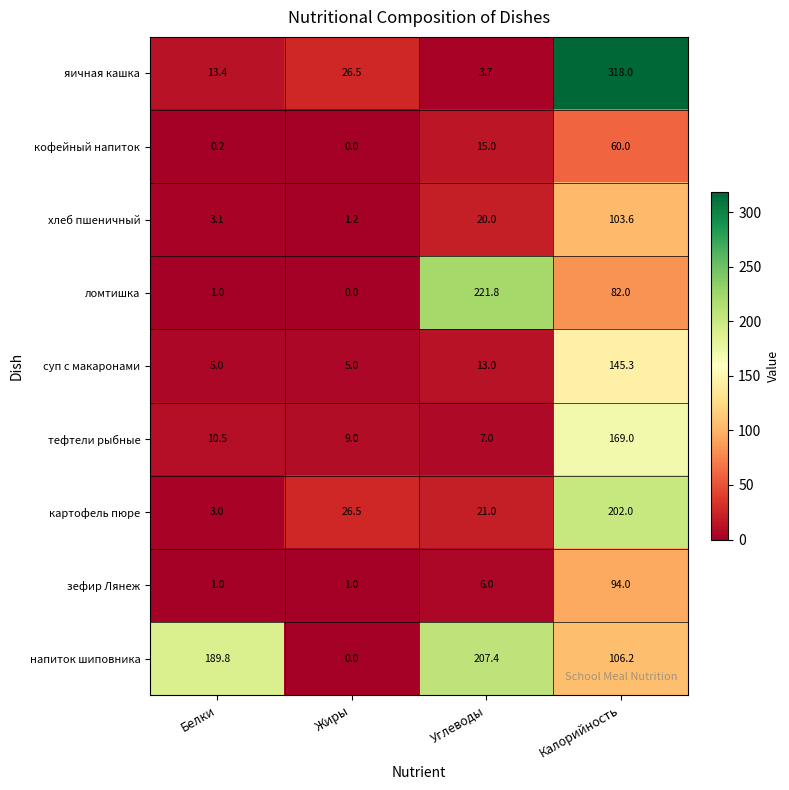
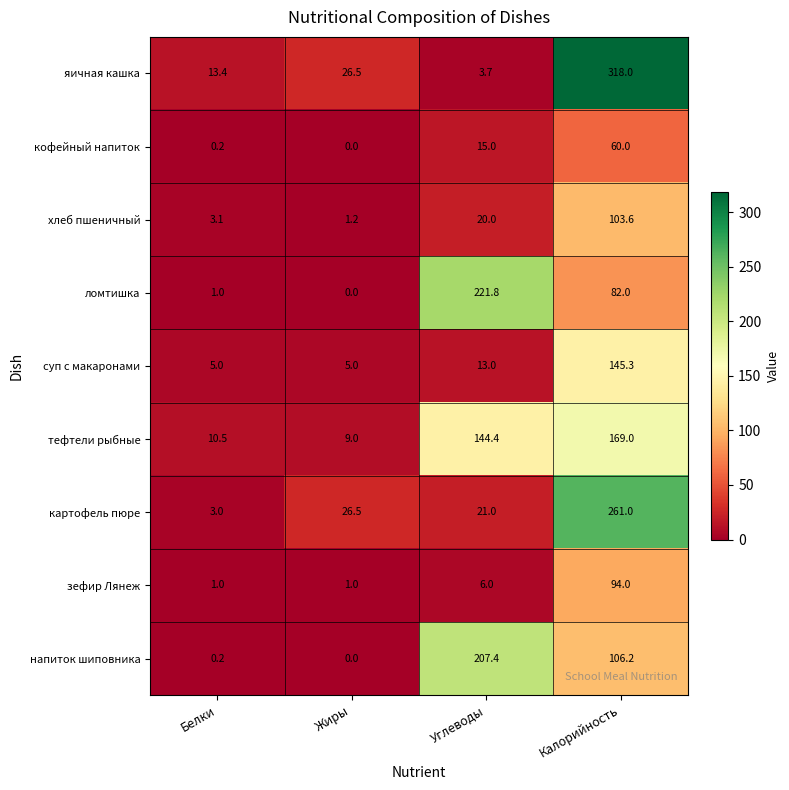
  {
    "яичная кашка": {
      "Белки": 13.4,
      "Жиры": 26.5,
      "Углеводы": 3.7,
      "Калорийность": 318.0
    },
    "кофейный напиток": {
      "Белки": 0.2,
      "Жиры": 0.0,
      "Углеводы": 15.0,
      "Калорийность": 60.0
    },
    "хлеб пшеничный": {
      "Белки": 3.1,
      "Жиры": 1.2,
      "Углеводы": 20.0,
      "Калорийность": 103.6
    },
    "ломтишка": {
      "Белки": 1.0,
      "Жиры": 0.0,
      "Углеводы": 221.8,
      "Калорийность": 82.0
    },
    "суп с макаронами": {
      "Белки": 5.0,
      "Жиры": 5.0,
      "Углеводы": 13.0,
      "Калорийность": 145.3
    },
    "тефтели рыбные": {
      "Белки": 10.5,
      "Жиры": 9.0,
-     "Углеводы": 7.0,
+     "Углеводы": 144.4,
      "Калорийность": 169.0
    },
    "картофель пюре": {
      "Белки": 3.0,
      "Жиры": 26.5,
      "Углеводы": 21.0,
-     "Калорийность": 202.0
+     "Калорийность": 261.0
    },
    "зефир Лянеж": {
      "Белки": 1.0,
      "Жиры": 1.0,
      "Углеводы": 6.0,
      "Калорийность": 94.0
    },
    "напиток шиповника": {
-     "Белки": 189.8,
+     "Белки": 0.2,
      "Жиры": 0.0,
      "Углеводы": 207.4
    }
  }
